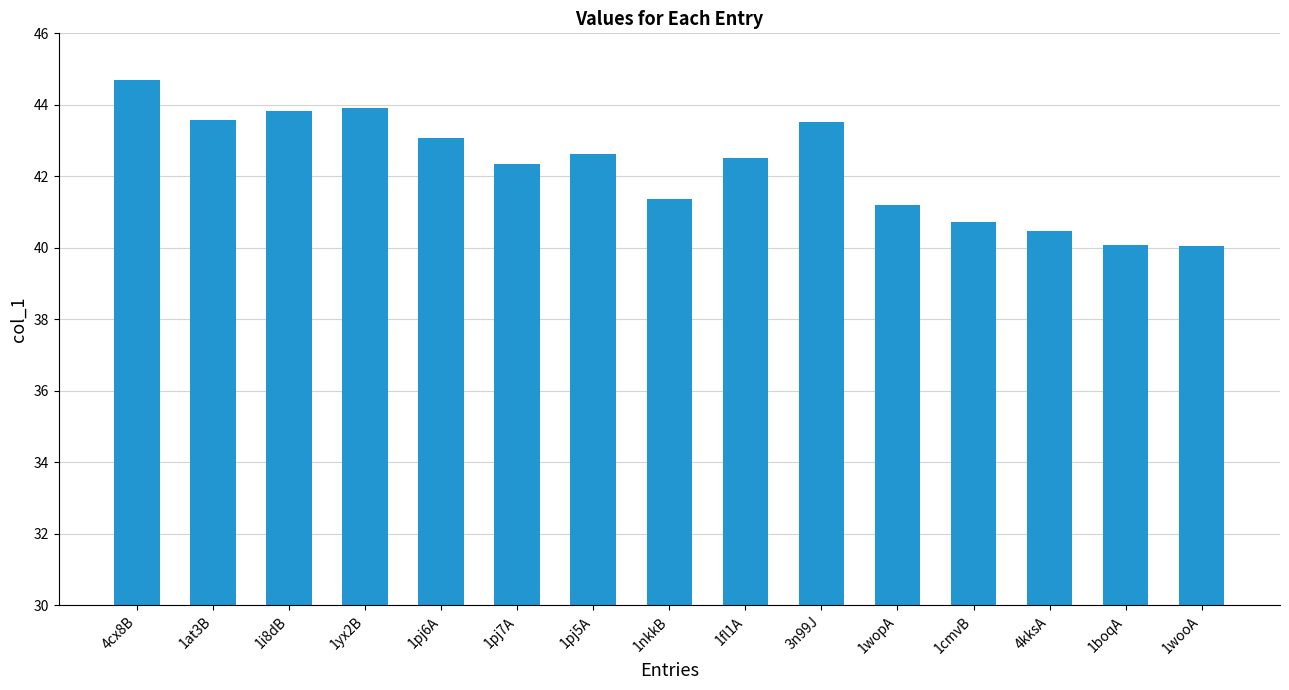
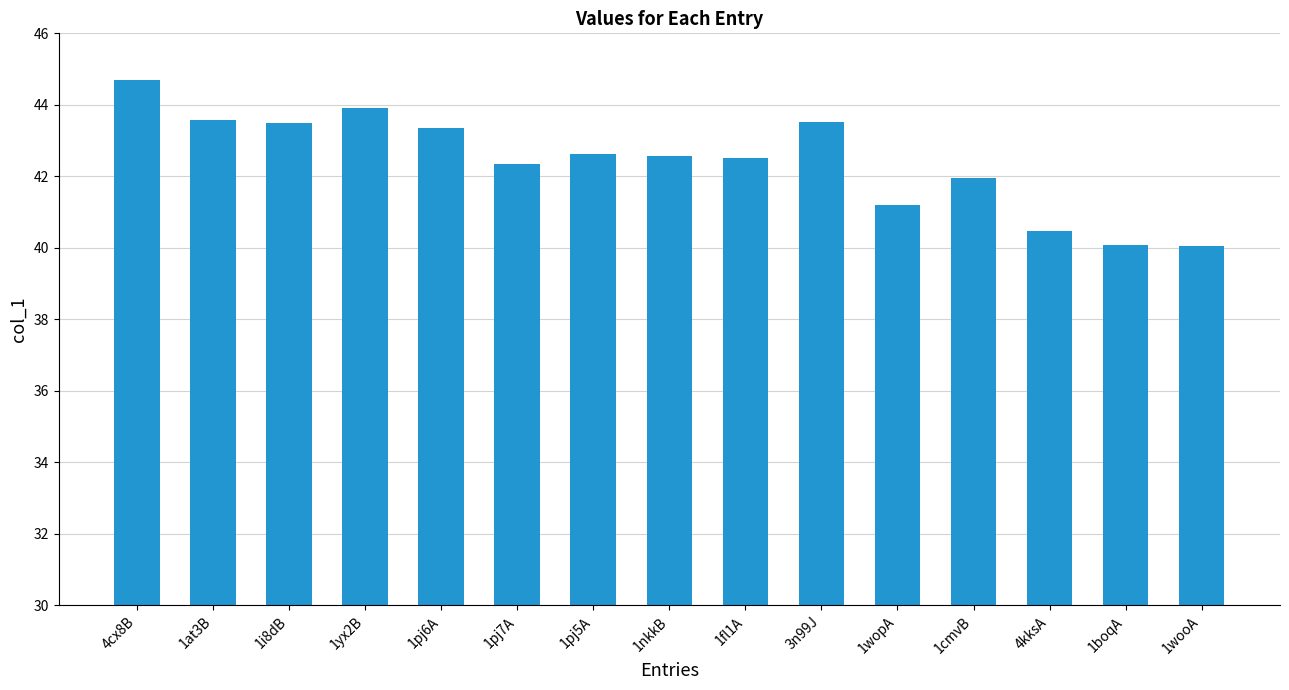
  {
    "4cx8B": 44.7,
    "1at3B": 43.6,
-   "1i8dB": 43.8,
+   "1i8dB": 43.5,
    "1yx2B": 43.9,
-   "1pj6A": 43.1,
+   "1pj6A": 43.3,
    "1pj7A": 42.3,
    "1pj5A": 42.6,
-   "1nkkB": 41.4,
+   "1nkkB": 42.6,
    "1fl1A": 42.5,
    "3n99J": 43.5,
    "1wopA": 41.2,
-   "1cmvB": 40.7,
+   "1cmvB": 41.9,
    "4kksA": 40.5,
    "1boqA": 40.1,
    "1wooA": 40.1
  }
